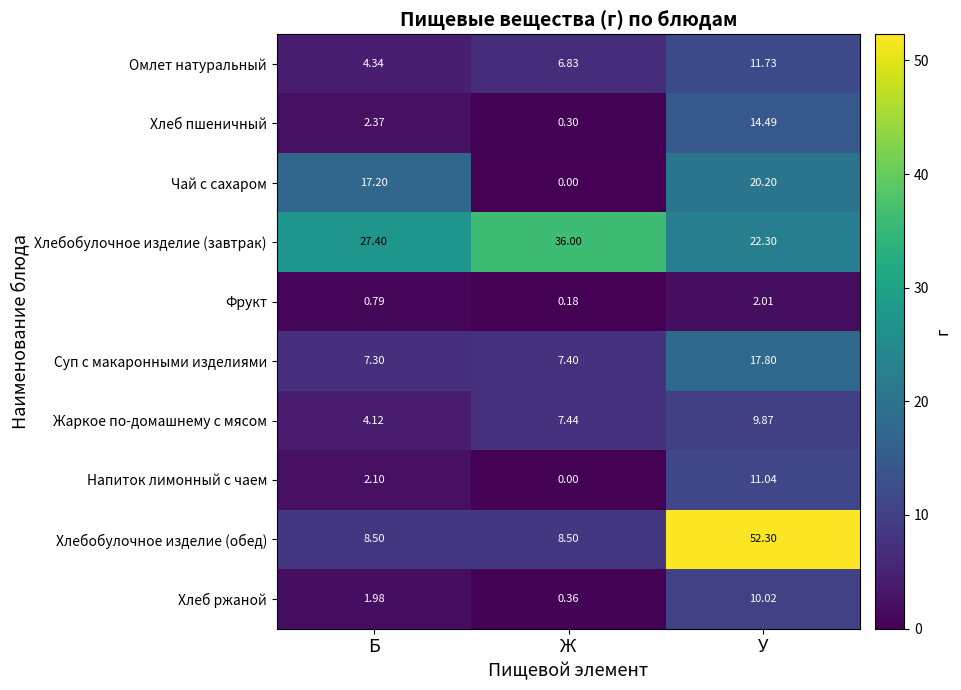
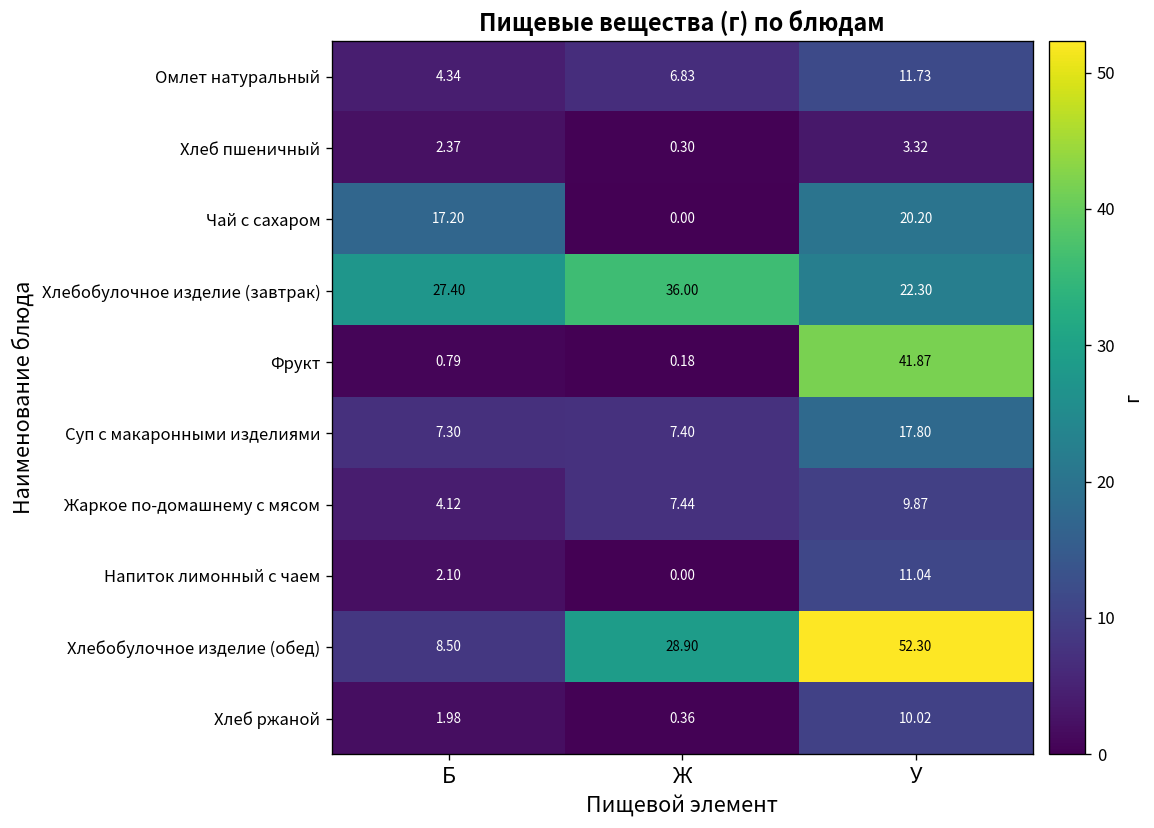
  {
    "Омлет натуральный": {
      "Б": 4.34,
      "Ж": 6.83,
      "У": 11.73
    },
    "Хлеб пшеничный": {
      "Б": 2.37,
      "Ж": 0.30,
-     "У": 14.49
+     "У": 3.32
    },
    "Чай с сахаром": {
      "Б": 17.20,
      "Ж": 0.00,
      "У": 20.20
    },
    "Хлебобулочное изделие (завтрак)": {
      "Б": 27.40,
      "Ж": 36.00,
      "У": 22.30
    },
    "Фрукт": {
      "Б": 0.79,
      "Ж": 0.18,
-     "У": 2.01
+     "У": 41.87
    },
    "Суп с макаронными изделиями": {
      "Б": 7.30,
      "Ж": 7.40,
      "У": 17.80
    },
    "Жаркое по-домашнему с мясом": {
      "Б": 4.12,
      "Ж": 7.44,
      "У": 9.87
    },
    "Напиток лимонный с чаем": {
      "Б": 2.10,
      "Ж": 0.00,
      "У": 11.04
    },
    "Хлебобулочное изделие (обед)": {
      "Б": 8.50,
-     "Ж": 8.50,
+     "Ж": 28.90,
      "У": 52.30
    },
    "Хлеб ржаной": {
      "Б": 1.98,
      "Ж": 0.36,
      "У": 10.02
    }
  }
